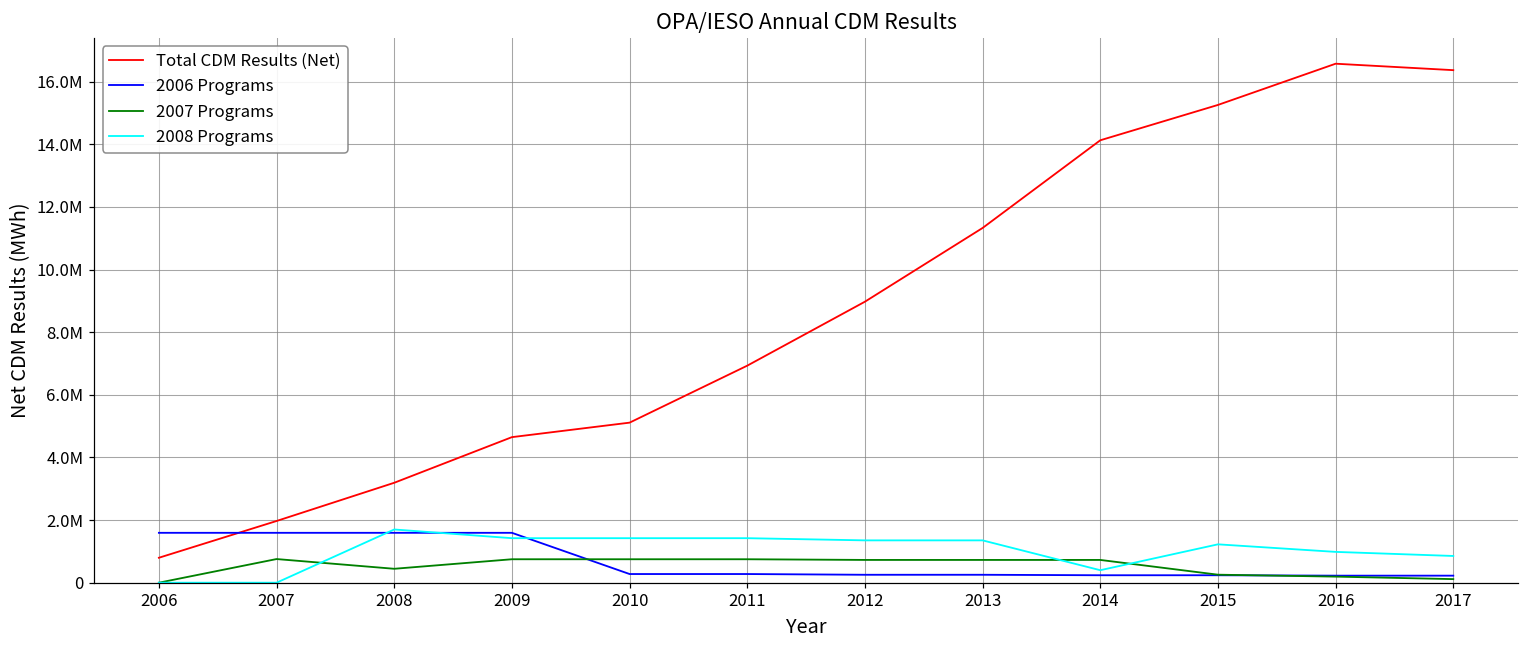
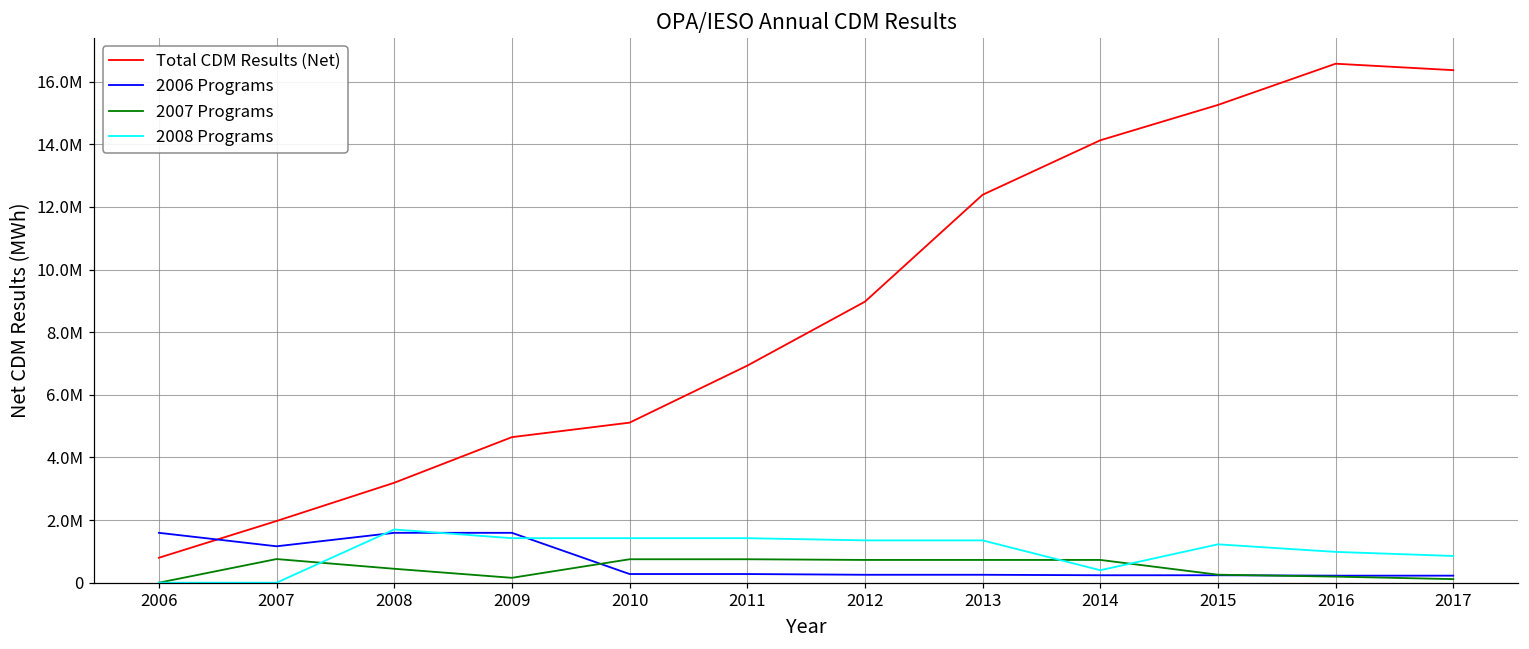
  {
    "Total CDM Results (Net)": {
      "2006": 800000,
      "2007": 2000000,
      "2008": 3200000,
      "2009": 4600000,
      "2010": 5100000,
      "2011": 6900000,
      "2012": 9000000,
-     "2013": 11300000,
+     "2013": 12400000,
      "2014": 14100000,
      "2015": 15300000,
      "2016": 16600000,
      "2017": 16400000
    },
    "2006 Programs": {
      "2006": 1600000,
-     "2007": 1600000,
+     "2007": 1200000,
      "2008": 1600000,
      "2009": 1600000,
      "2010": 300000,
      "2011": 300000,
      "2012": 300000,
      "2013": 300000,
      "2014": 200000,
      "2017": 200000
    },
    "2007 Programs": {
      "2007": 800000,
      "2008": 400000,
-     "2009": 700000,
+     "2009": 200000,
      "2010": 700000,
      "2011": 700000,
      "2012": 700000,
      "2013": 700000,
      "2014": 700000,
      "2017": 100000
    },
    "2008 Programs": {
      "2007": 0,
      "2008": 1700000,
      "2009": 1400000,
      "2010": 1400000,
      "2011": 1400000,
      "2012": 1400000,
      "2013": 1400000,
      "2014": 400000,
      "2015": 1200000,
      "2016": 1000000,
      "2017": 900000
    }
  }
